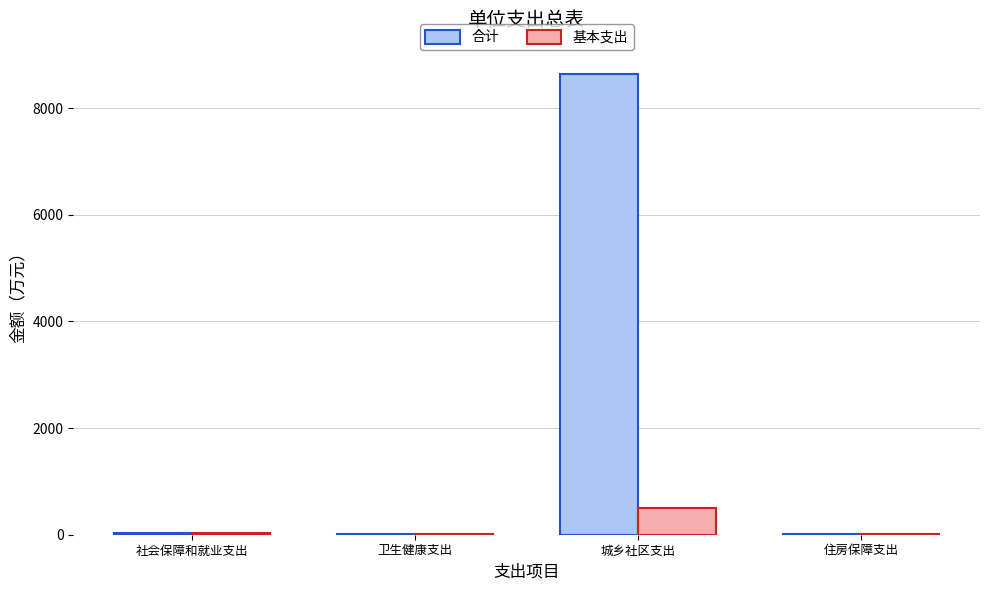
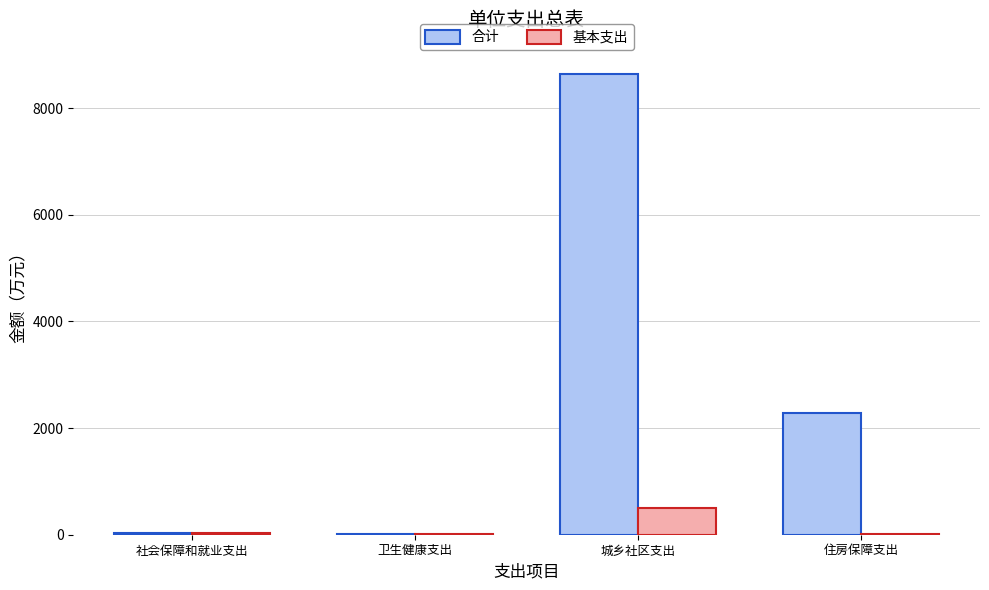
  {
    "合计": {
      "城乡社区支出": 8600,
-     "住房保障支出": 0
+     "住房保障支出": 2300
    },
    "基本支出": {
      "城乡社区支出": 500
    }
  }
